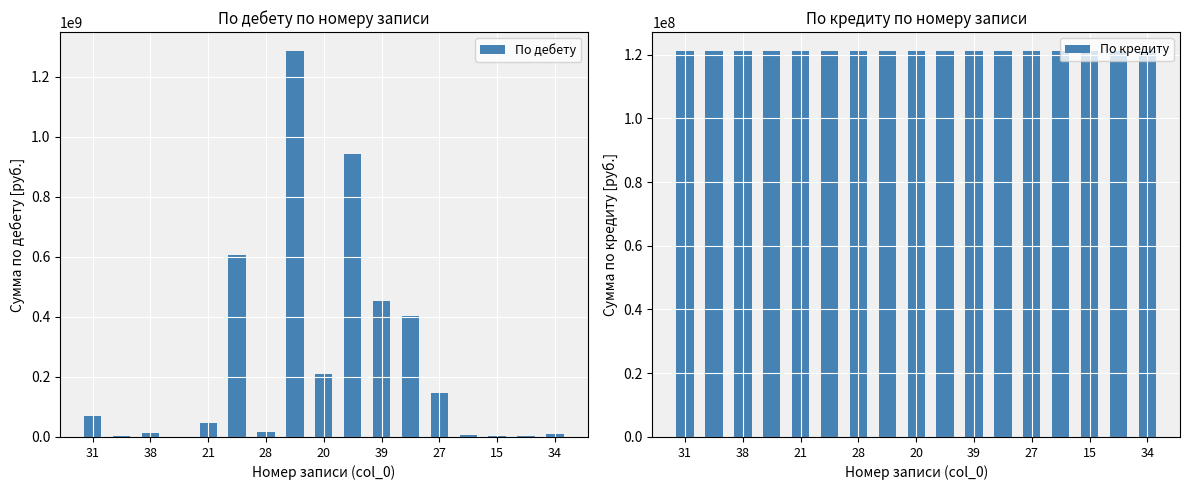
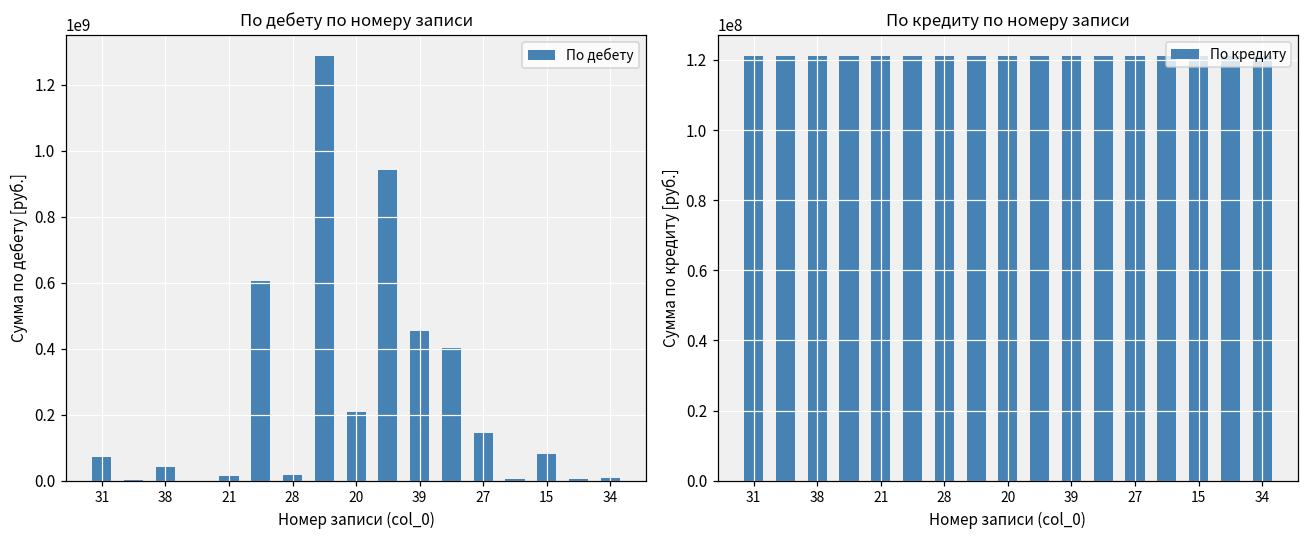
  {
    "По дебету по номеру записи": {
      "31": 70000000,
-     "38": 10000000,
-     "21": 50000000,
+     "38": 40000000,
+     "21": 10000000,
      "28": 20000000,
      "20": 210000000,
      "39": 450000000,
      "27": 150000000,
-     "15": 0,
+     "15": 80000000,
      "34": 10000000
    },
    "По кредиту по номеру записи": {
      "31": 121000000,
      "38": 121000000,
      "21": 121000000,
      "28": 121000000,
      "20": 121000000,
      "39": 121000000,
      "27": 121000000
    }
  }
